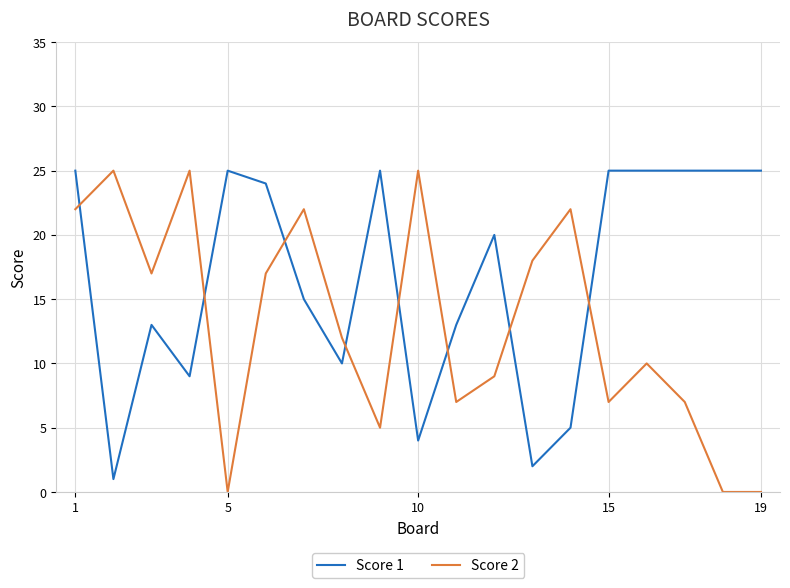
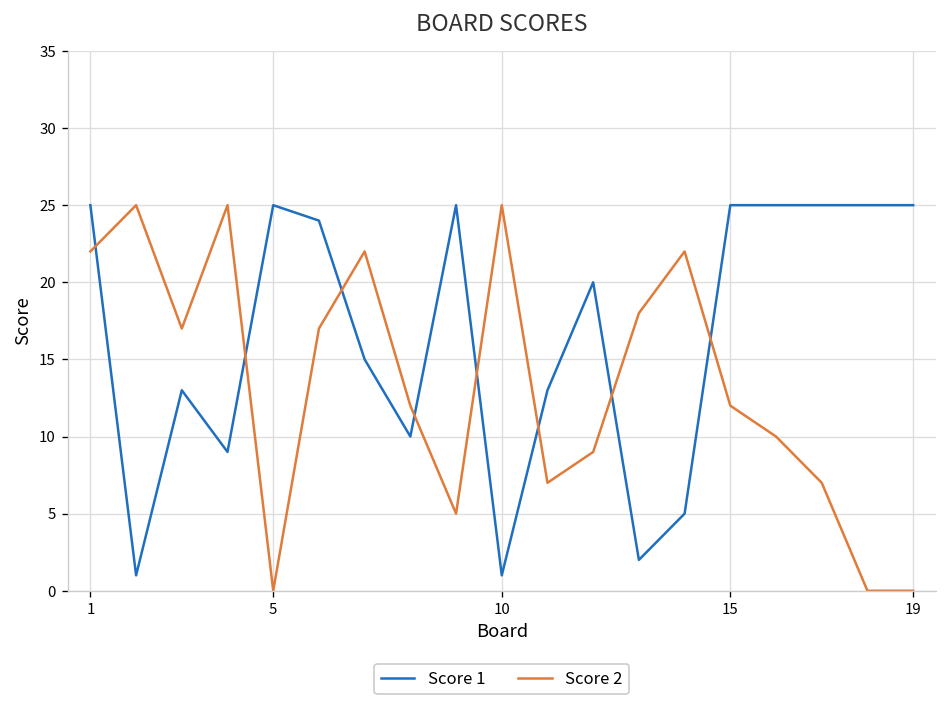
  {
    "Score 1": {
      "1": 25,
      "5": 25,
-     "10": 4,
+     "10": 1,
      "15": 25,
      "19": 25
    },
    "Score 2": {
      "1": 22,
      "5": 0,
      "10": 25,
-     "15": 7,
+     "15": 12,
      "19": 0
    }
  }
